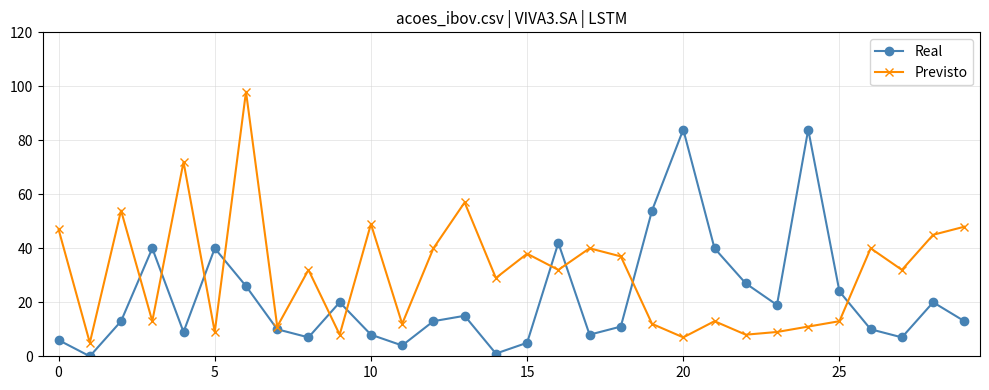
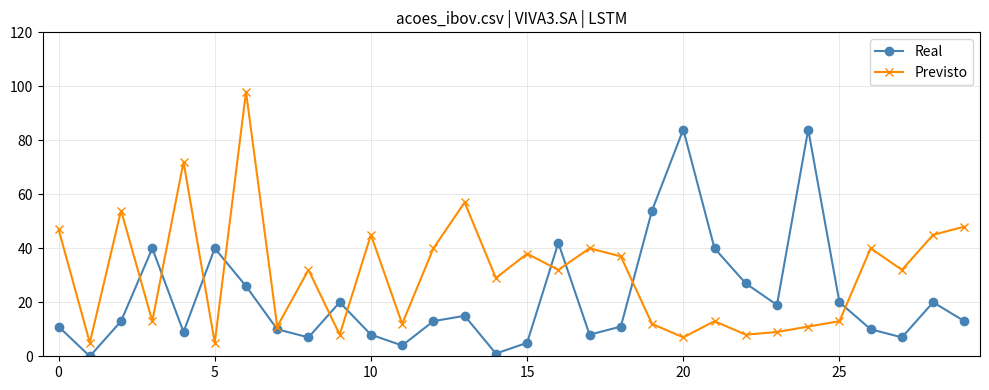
  {
    "Real": {
-     "0": 6,
+     "0": 11,
      "5": 40,
      "10": 8,
      "15": 5,
      "20": 84,
-     "25": 24
+     "25": 20
    },
    "Previsto": {
      "0": 47,
-     "5": 9,
-     "10": 49,
+     "5": 5,
+     "10": 45,
      "15": 38,
      "20": 7,
      "25": 13
    }
  }
